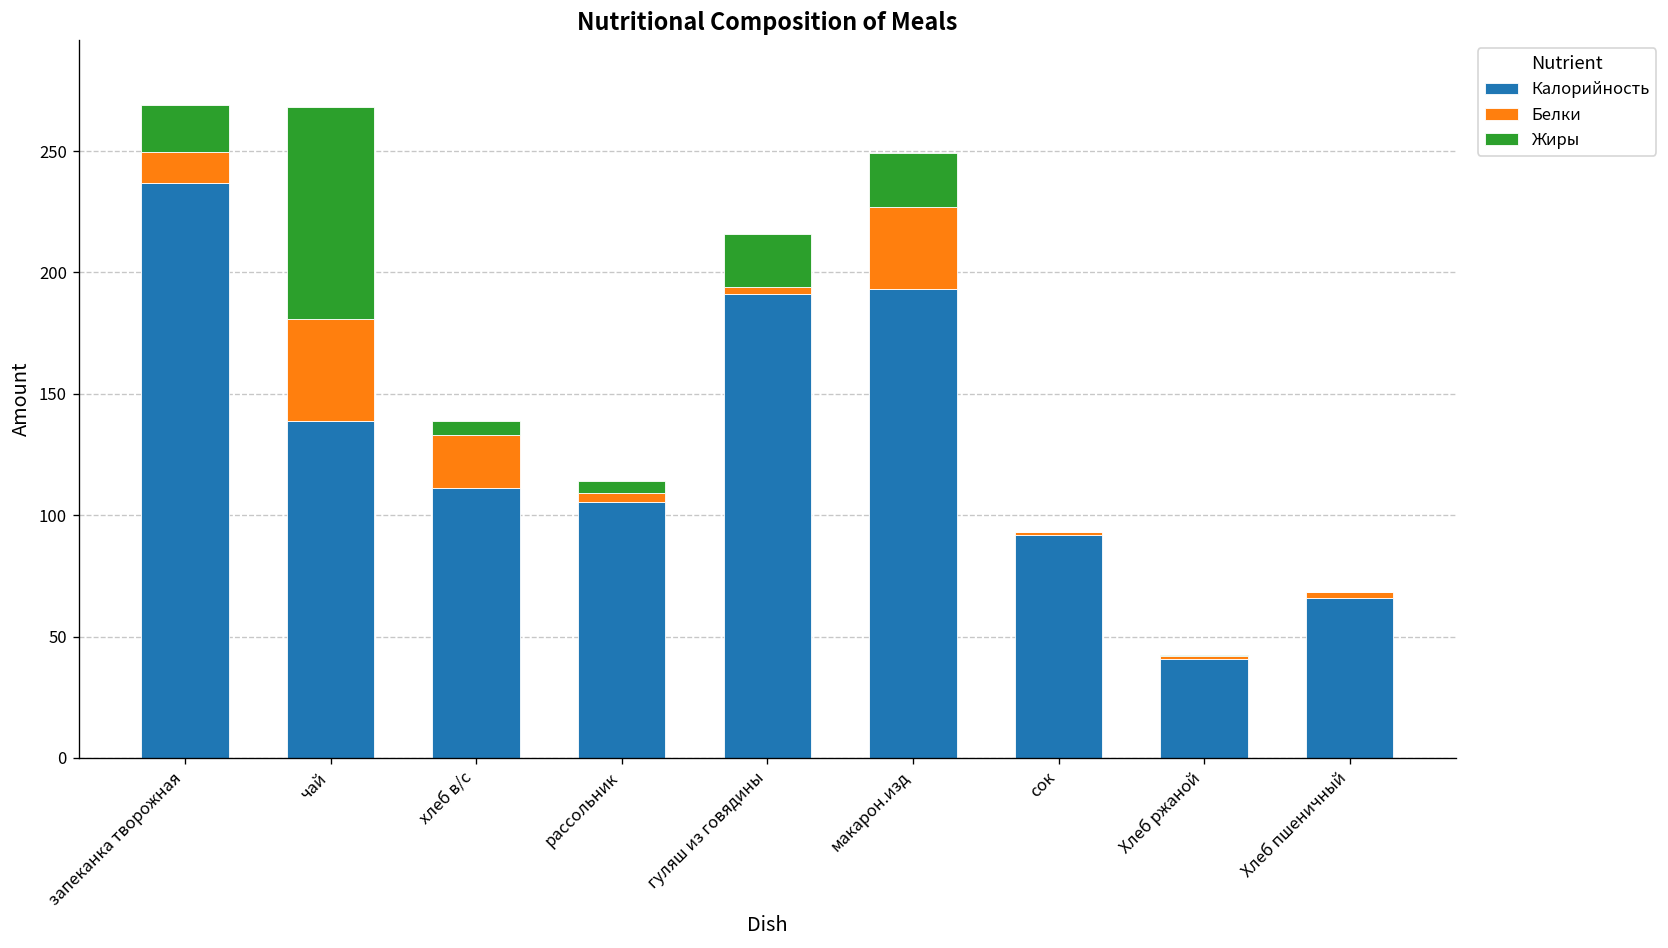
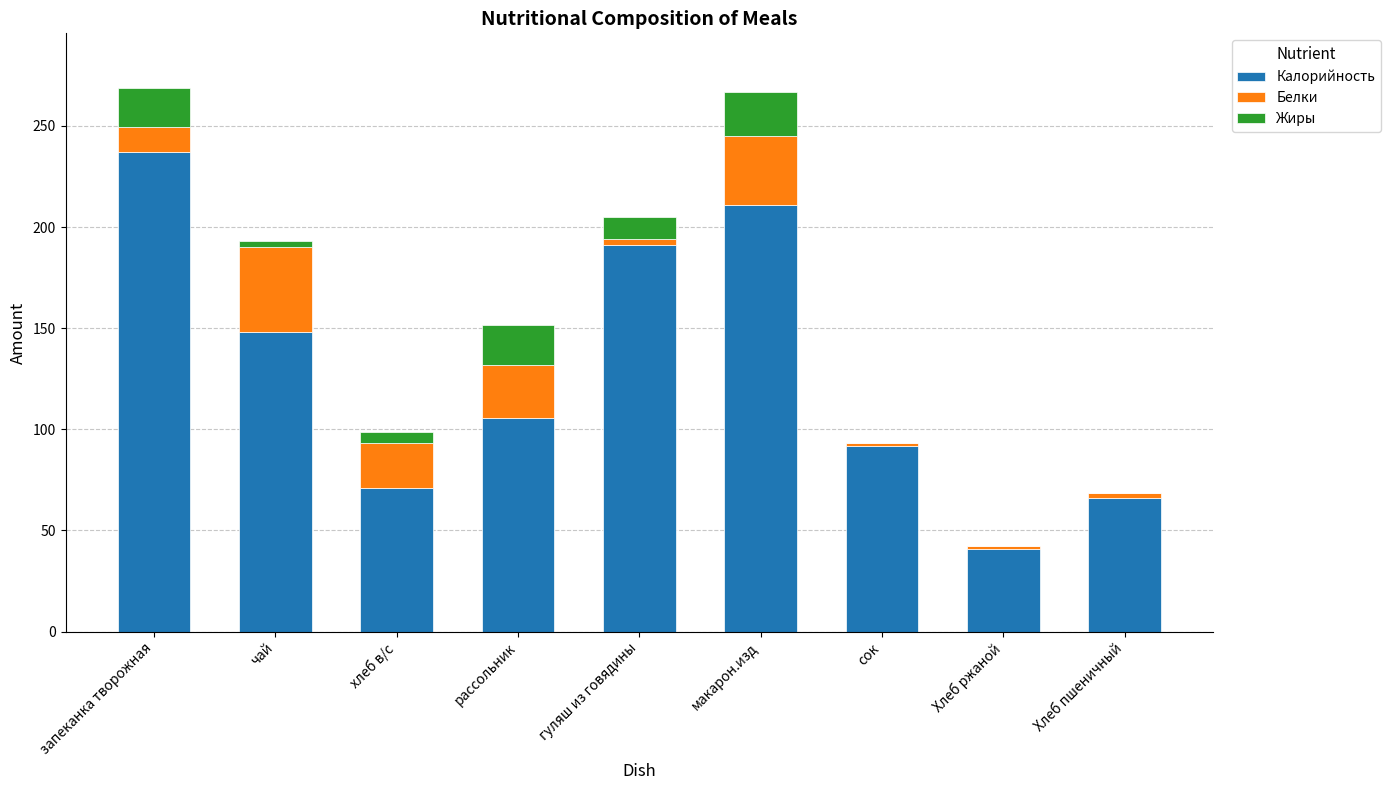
  {
    "Калорийность": {
      "запеканка творожная": 237,
-     "чай": 139,
-     "хлеб в/с": 111,
+     "чай": 148,
+     "хлеб в/с": 71,
      "рассольник": 106,
      "гуляш из говядины": 191,
-     "макарон.изд": 193,
+     "макарон.изд": 211,
      "сок": 92,
      "Хлеб ржаной": 41,
      "Хлеб пшеничный": 66
    },
    "Белки": {
      "запеканка творожная": 13,
      "чай": 42,
      "хлеб в/с": 22,
-     "рассольник": 3,
+     "рассольник": 26,
      "гуляш из говядины": 3,
      "макарон.изд": 34,
      "Хлеб ржаной": 1,
      "Хлеб пшеничный": 2
    },
    "Жиры": {
      "запеканка творожная": 19,
-     "чай": 88,
+     "чай": 3,
      "хлеб в/с": 6,
-     "рассольник": 5,
-     "гуляш из говядины": 22,
+     "рассольник": 20,
+     "гуляш из говядины": 11,
      "макарон.изд": 22
    }
  }
